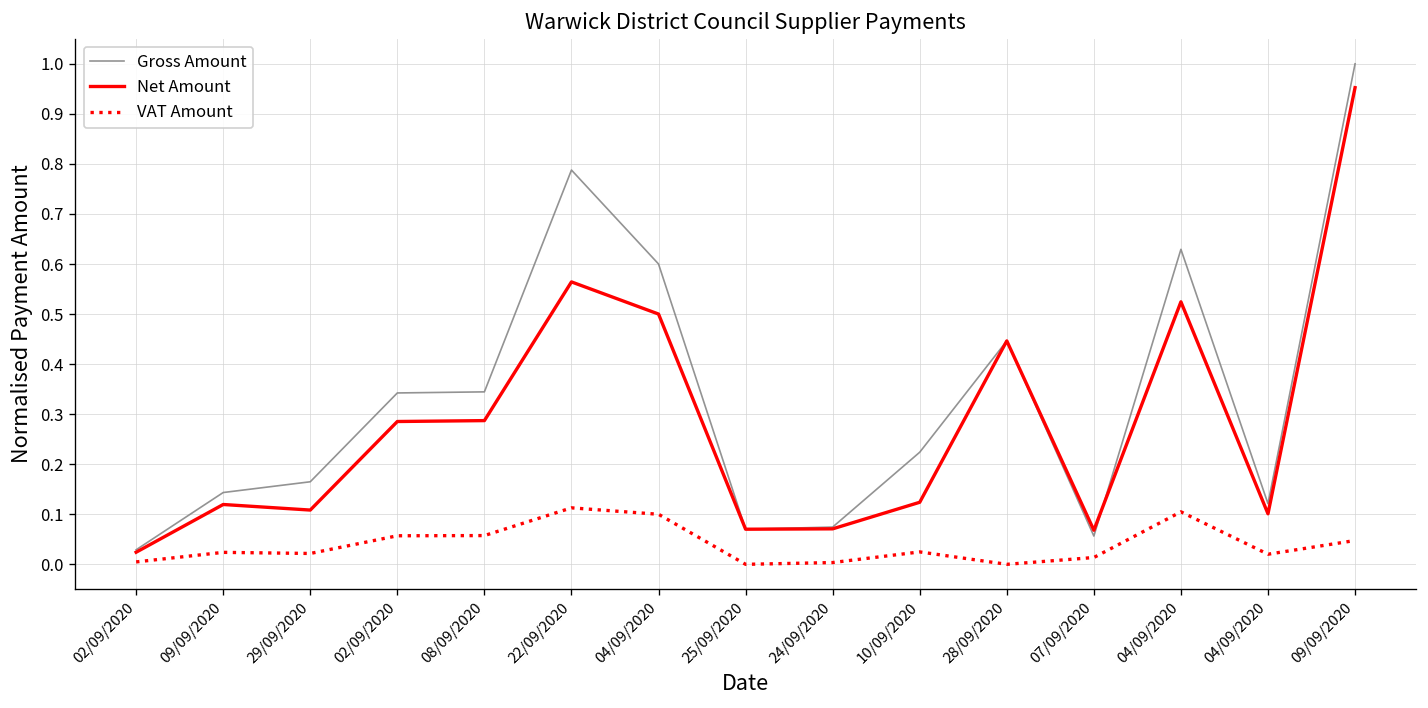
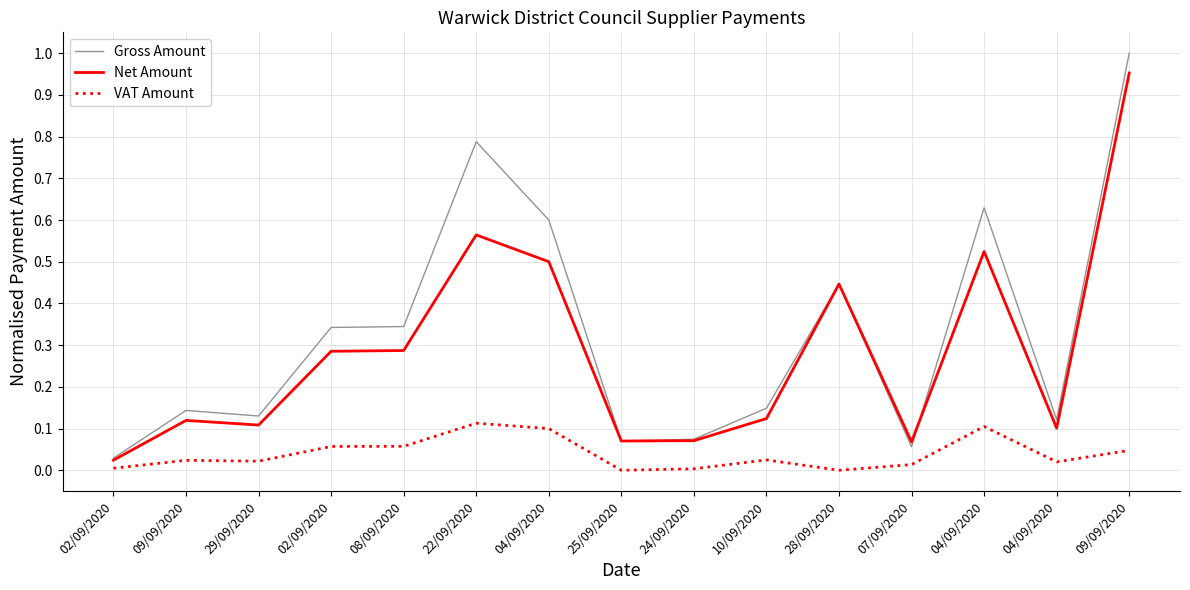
  {
    "Gross Amount": {
-     "29/09/2020": 0.16,
+     "29/09/2020": 0.13,
      "08/09/2020": 0.34,
      "22/09/2020": 0.79,
-     "10/09/2020": 0.22,
+     "10/09/2020": 0.15,
      "07/09/2020": 0.06
    }
  }
